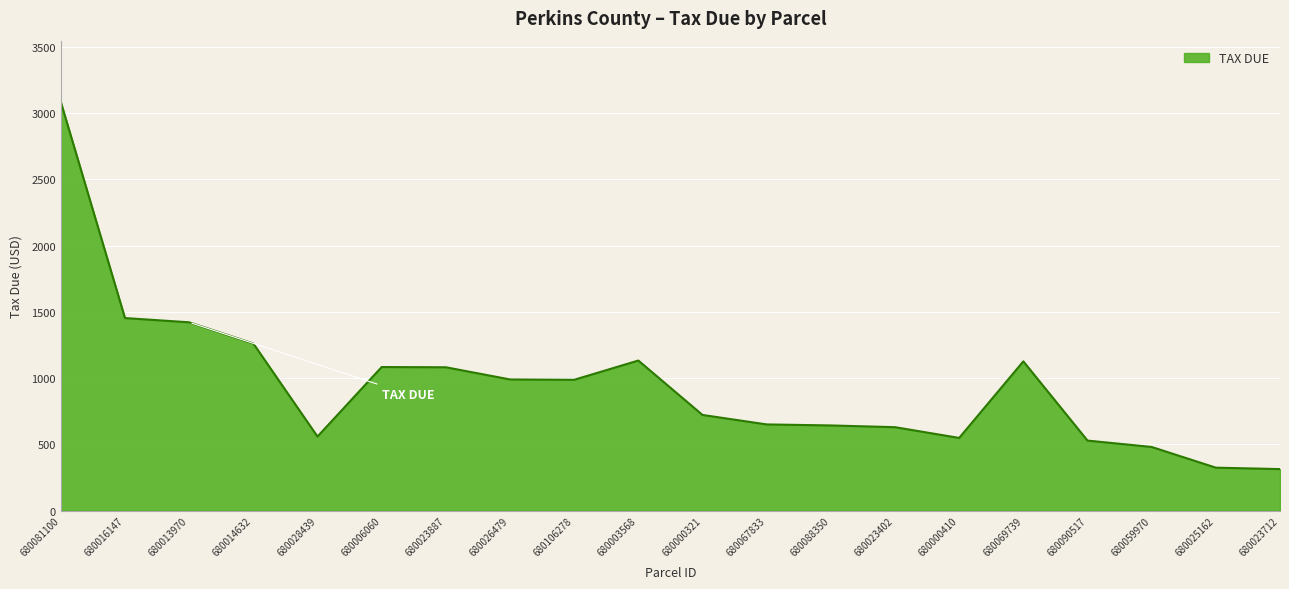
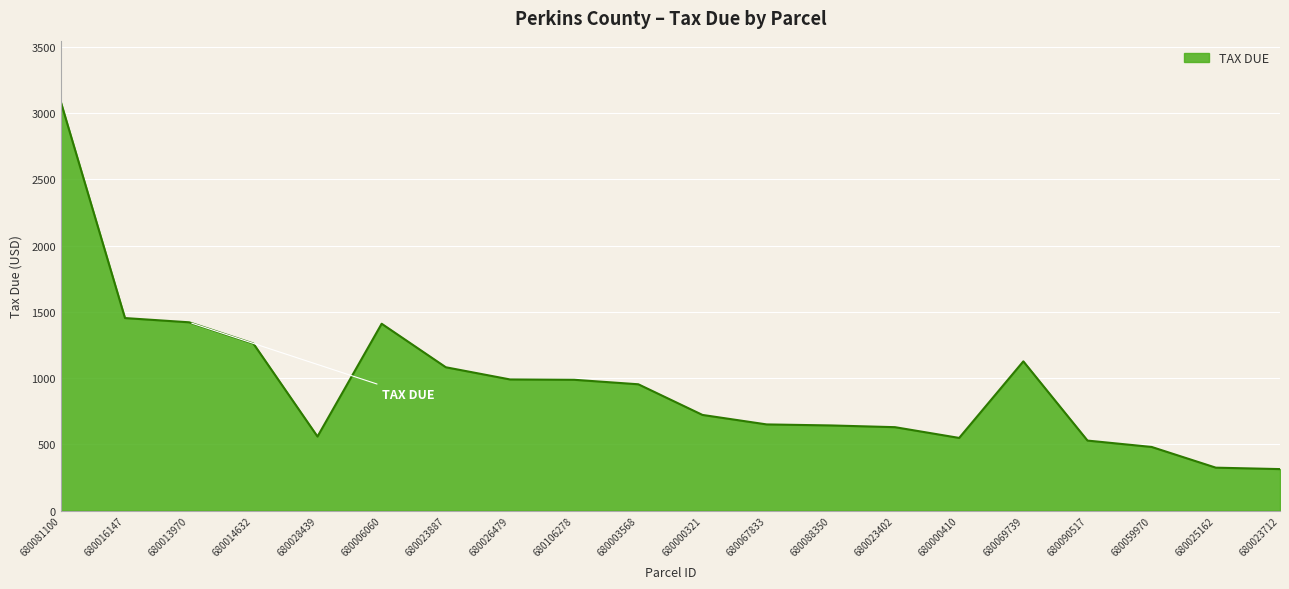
  {
    "680081100": 3080,
    "680016147": 1450,
    "680013970": 1420,
    "680014632": 1260,
    "680028439": 560,
-   "680006060": 1080,
+   "680006060": 1410,
    "680023887": 1080,
    "680026479": 990,
    "680106278": 990,
-   "680003568": 1130,
+   "680003568": 950,
    "680000321": 720,
    "680067833": 650,
    "680088350": 640,
    "680023402": 630,
    "680000410": 550,
    "680069739": 1130,
    "680090517": 530,
    "680059970": 480,
    "680025162": 320,
    "680023712": 310
  }
